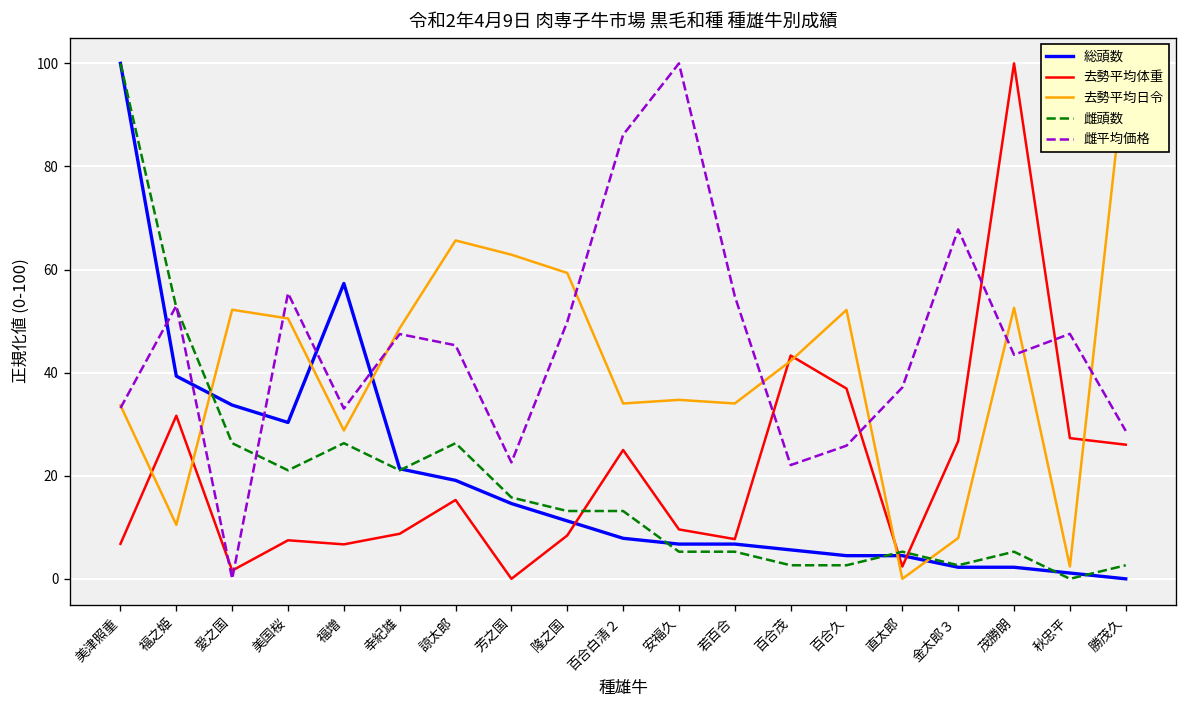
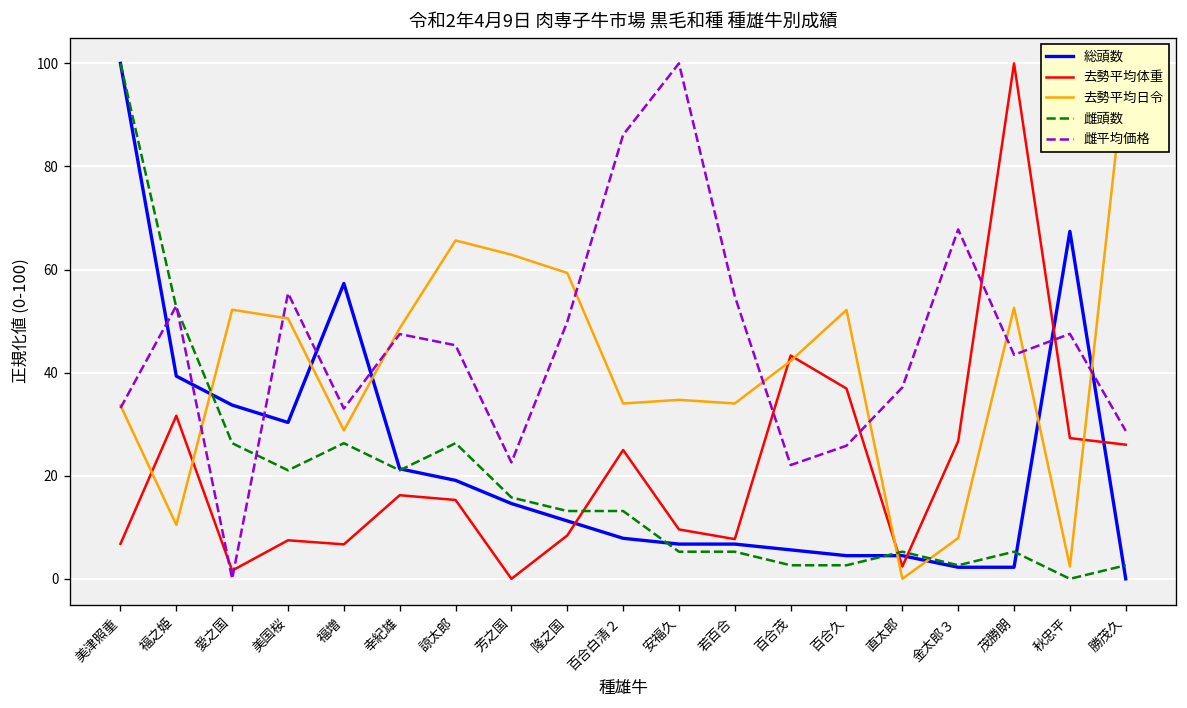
  {
    "総頭数": {
      "福之姫": 39,
      "愛之国": 34,
      "美国桜": 30,
      "福増": 57,
      "諒太郎": 19,
      "芳之国": 15,
      "隆之国": 11,
      "百合白清２": 8,
      "安福久": 7,
      "若百合": 7,
      "百合茂": 6,
      "百合久": 4,
      "直太郎": 4,
      "茂勝朗": 2,
-     "秋忠平": 1,
+     "秋忠平": 67,
      "勝茂久": 0
    },
    "去勢平均体重": {
      "美津照重": 7,
      "福之姫": 32,
      "愛之国": 2,
      "美国桜": 7,
      "福増": 7,
-     "幸紀雄": 9,
+     "幸紀雄": 16,
      "諒太郎": 15,
      "芳之国": 0,
      "隆之国": 8,
      "百合白清２": 25,
      "安福久": 10,
      "若百合": 8,
      "百合茂": 43,
      "百合久": 37,
      "直太郎": 2,
      "金太郎３": 27,
      "茂勝朗": 100,
      "秋忠平": 27,
      "勝茂久": 26
    },
    "去勢平均日令": {
      "福之姫": 10,
      "愛之国": 52,
      "美国桜": 51,
      "福増": 29,
      "幸紀雄": 49,
      "諒太郎": 66,
      "芳之国": 63,
      "隆之国": 59,
      "百合白清２": 34,
      "安福久": 35,
      "若百合": 34,
      "百合茂": 42,
      "百合久": 52,
      "直太郎": 0,
      "金太郎３": 8,
      "茂勝朗": 53,
      "秋忠平": 2
    },
    "雌頭数": {
      "愛之国": 26,
      "美国桜": 21,
      "福増": 26,
      "諒太郎": 26,
      "芳之国": 16,
      "隆之国": 13,
      "百合白清２": 13,
      "安福久": 5,
      "若百合": 5,
      "百合茂": 3,
      "百合久": 3,
      "直太郎": 5,
      "茂勝朗": 5,
      "秋忠平": 0,
      "勝茂久": 3
    },
    "雌平均価格": {
      "愛之国": 0,
      "美国桜": 55,
      "福増": 33,
      "幸紀雄": 47,
      "諒太郎": 45,
      "芳之国": 23,
      "隆之国": 50,
      "百合白清２": 86,
      "安福久": 100,
      "若百合": 55,
      "百合茂": 22,
      "百合久": 26,
      "直太郎": 37,
      "金太郎３": 68,
      "茂勝朗": 43,
      "秋忠平": 48,
      "勝茂久": 29
    }
  }
